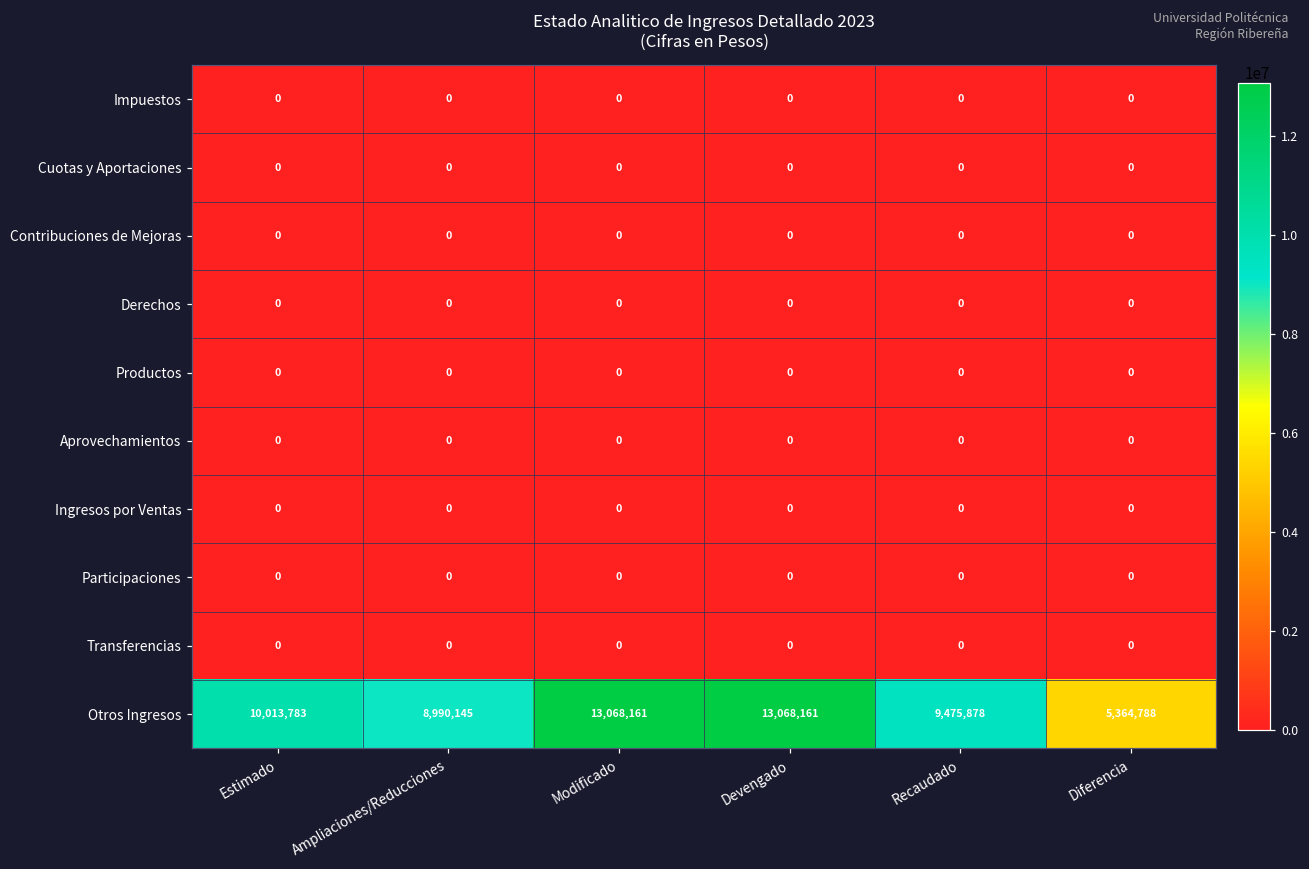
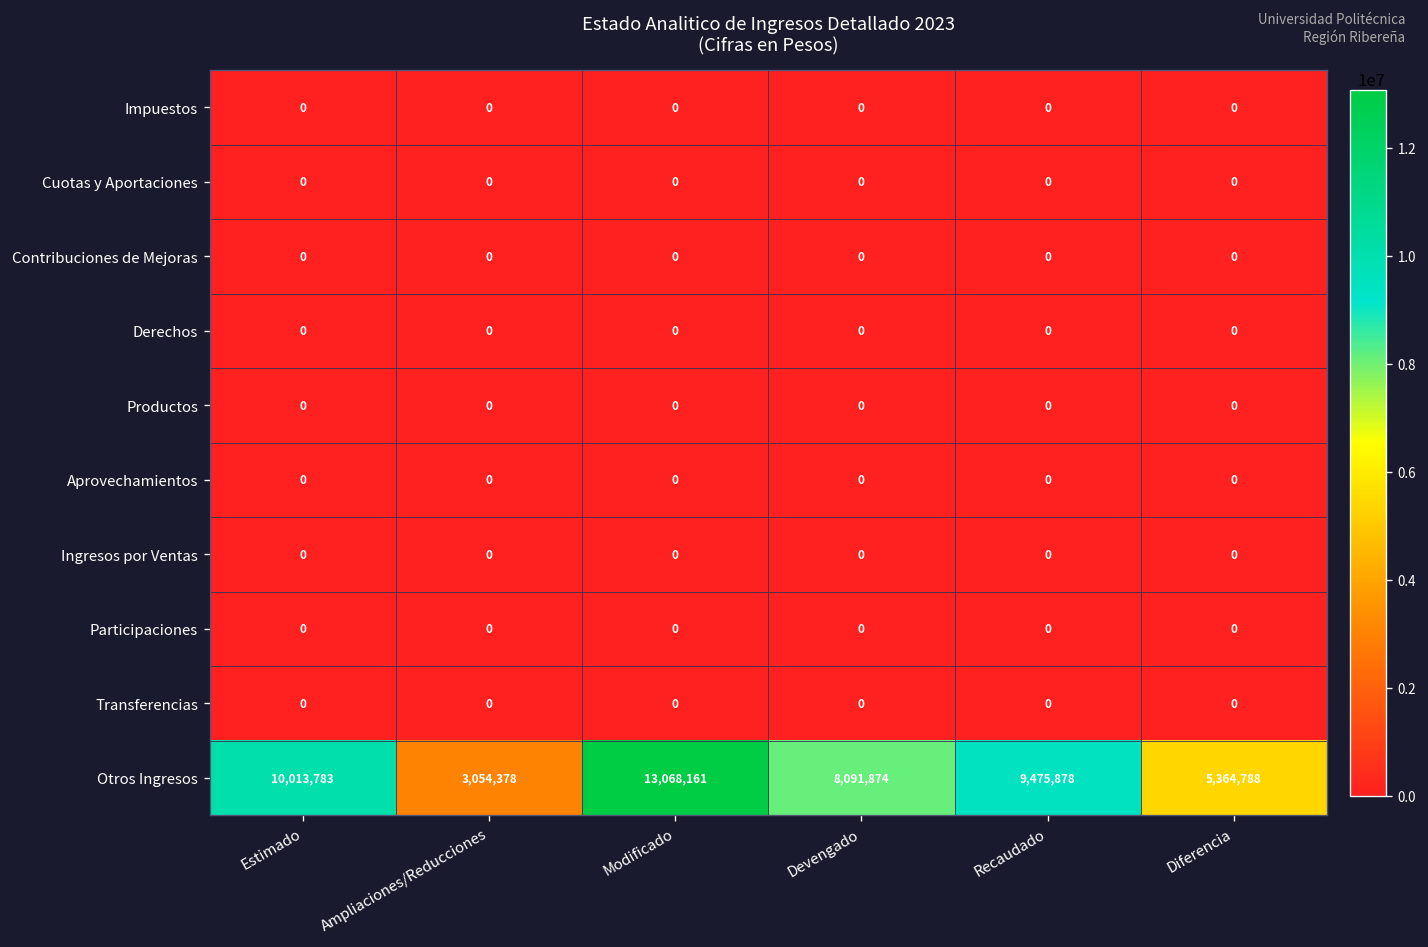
  {
    "Impuestos": {
      "Estimado": "0",
      "Ampliaciones/Reducciones": "0",
      "Modificado": "0",
      "Devengado": "0",
      "Recaudado": "0",
      "Diferencia": "0"
    },
    "Cuotas y Aportaciones": {
      "Estimado": "0",
      "Ampliaciones/Reducciones": "0",
      "Modificado": "0",
      "Devengado": "0",
      "Recaudado": "0",
      "Diferencia": "0"
    },
    "Contribuciones de Mejoras": {
      "Estimado": "0",
      "Ampliaciones/Reducciones": "0",
      "Modificado": "0",
      "Devengado": "0",
      "Recaudado": "0",
      "Diferencia": "0"
    },
    "Derechos": {
      "Estimado": "0",
      "Ampliaciones/Reducciones": "0",
      "Modificado": "0",
      "Devengado": "0",
      "Recaudado": "0",
      "Diferencia": "0"
    },
    "Productos": {
      "Estimado": "0",
      "Ampliaciones/Reducciones": "0",
      "Modificado": "0",
      "Devengado": "0",
      "Recaudado": "0",
      "Diferencia": "0"
    },
    "Aprovechamientos": {
      "Estimado": "0",
      "Ampliaciones/Reducciones": "0",
      "Modificado": "0",
      "Devengado": "0",
      "Recaudado": "0",
      "Diferencia": "0"
    },
    "Ingresos por Ventas": {
      "Estimado": "0",
      "Ampliaciones/Reducciones": "0",
      "Modificado": "0",
      "Devengado": "0",
      "Recaudado": "0",
      "Diferencia": "0"
    },
    "Participaciones": {
      "Estimado": "0",
      "Ampliaciones/Reducciones": "0",
      "Modificado": "0",
      "Devengado": "0",
      "Recaudado": "0",
      "Diferencia": "0"
    },
    "Transferencias": {
      "Estimado": "0",
      "Ampliaciones/Reducciones": "0",
      "Modificado": "0",
      "Devengado": "0",
      "Recaudado": "0",
      "Diferencia": "0"
    },
    "Otros Ingresos": {
      "Estimado": "10,013,783",
-     "Ampliaciones/Reducciones": "8,990,145",
+     "Ampliaciones/Reducciones": "3,054,378",
      "Modificado": "13,068,161",
-     "Devengado": "13,068,161",
+     "Devengado": "8,091,874",
      "Recaudado": "9,475,878",
      "Diferencia": "5,364,788"
    }
  }
